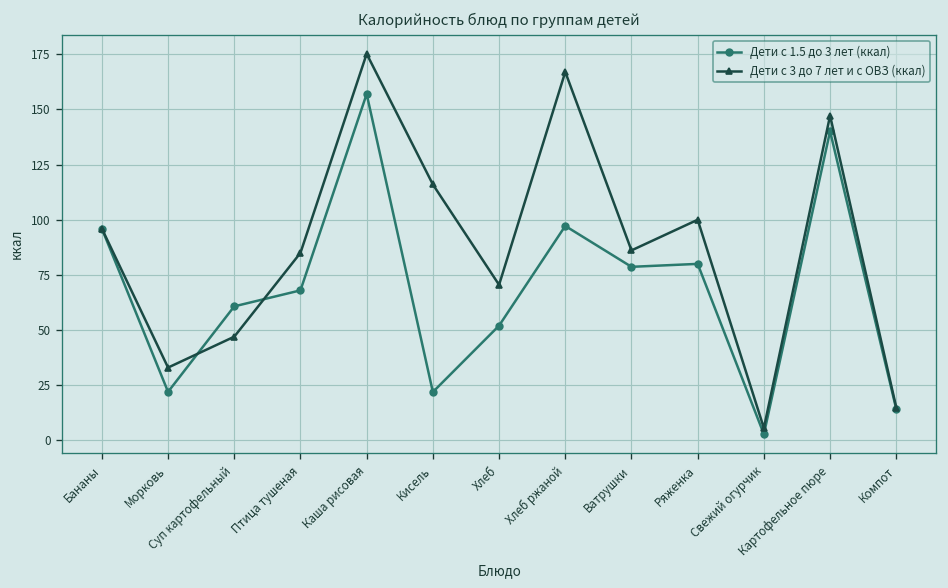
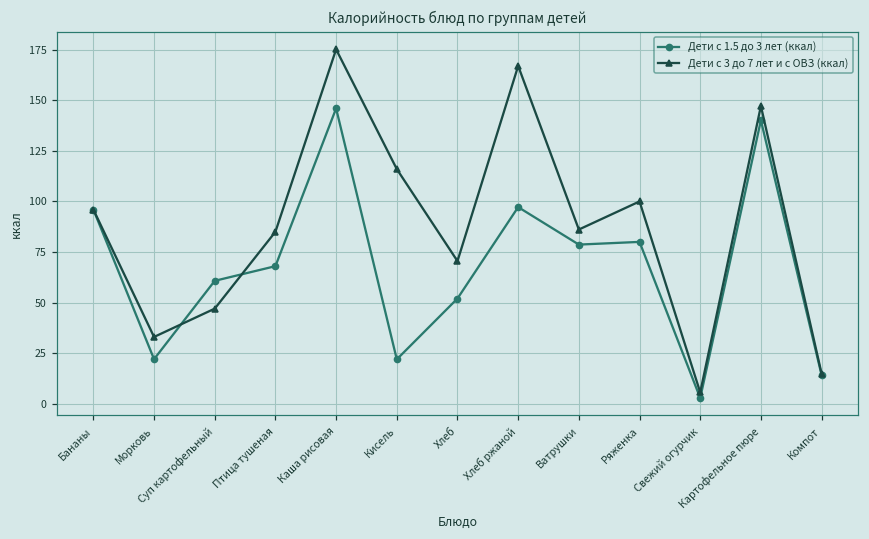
  {
    "Дети с 1.5 до 3 лет (ккал)": {
      "Морковь": 22,
      "Суп картофельный": 61,
      "Птица тушеная": 68,
-     "Каша рисовая": 157,
+     "Каша рисовая": 146,
      "Кисель": 22,
      "Хлеб": 52,
      "Хлеб ржаной": 97,
      "Ватрушки": 79,
      "Ряженка": 80,
      "Свежий огурчик": 3,
      "Картофельное пюре": 140
    },
    "Дети с 3 до 7 лет и с ОВЗ (ккал)": {
      "Морковь": 33,
      "Суп картофельный": 47,
      "Птица тушеная": 85,
      "Каша рисовая": 175,
      "Кисель": 116,
      "Хлеб": 71,
      "Хлеб ржаной": 167,
      "Ватрушки": 86,
      "Ряженка": 100,
      "Свежий огурчик": 6,
      "Картофельное пюре": 147
    }
  }
